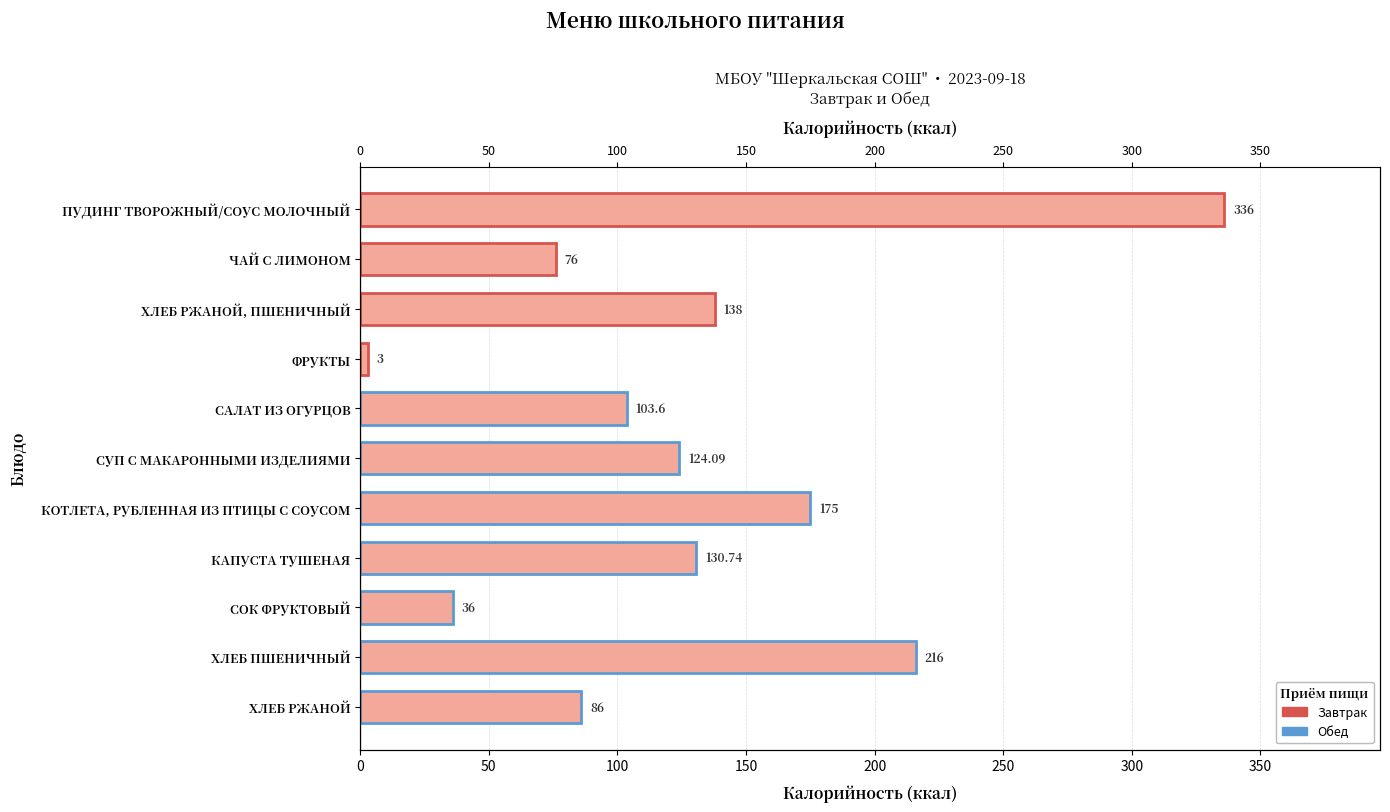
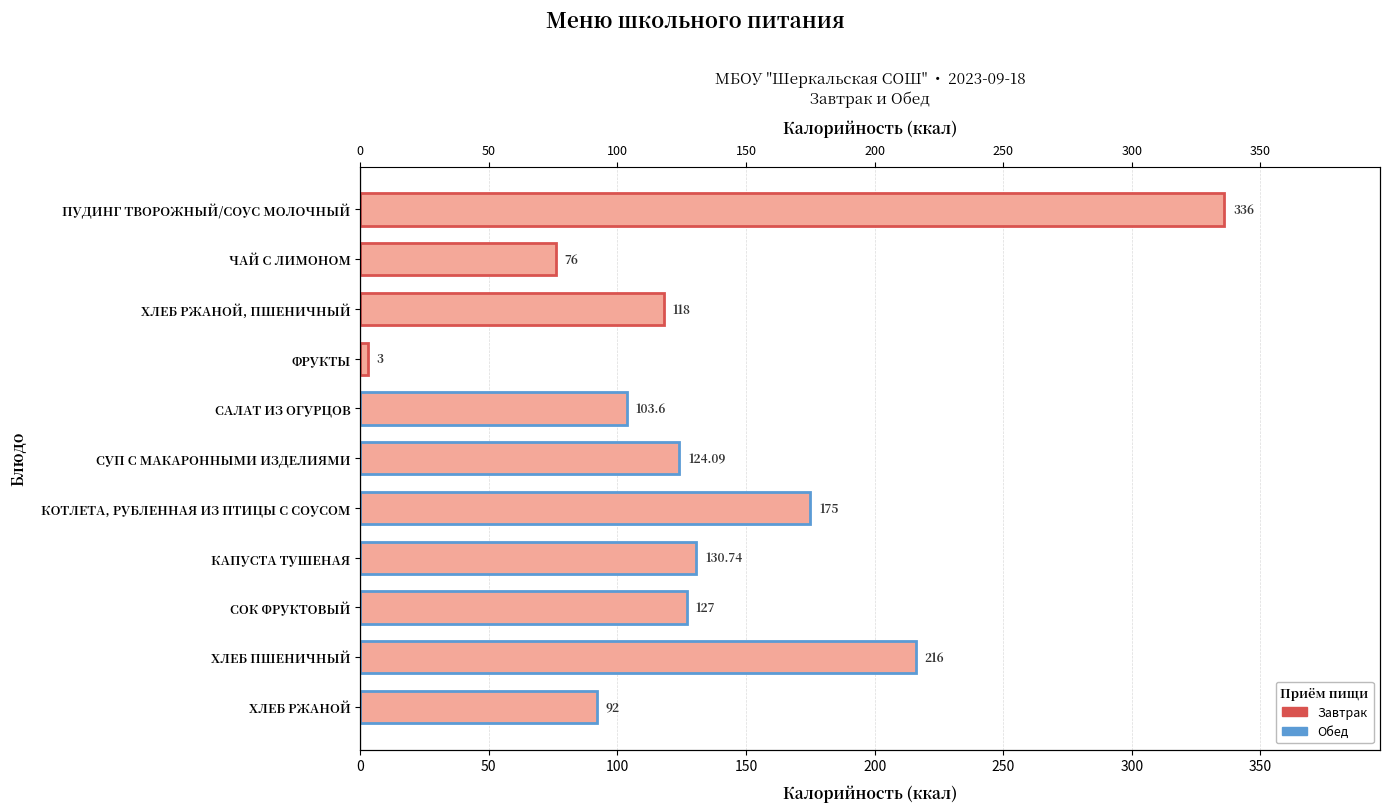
  {
    "ПУДИНГ ТВОРОЖНЫЙ/СОУС МОЛОЧНЫЙ": 336,
    "ЧАЙ С ЛИМОНОМ": 76,
-   "ХЛЕБ РЖАНОЙ, ПШЕНИЧНЫЙ": 138,
+   "ХЛЕБ РЖАНОЙ, ПШЕНИЧНЫЙ": 118,
    "ФРУКТЫ": 3,
    "САЛАТ ИЗ ОГУРЦОВ": 103.6,
    "СУП С МАКАРОННЫМИ ИЗДЕЛИЯМИ": 124.09,
    "КОТЛЕТА, РУБЛЕННАЯ ИЗ ПТИЦЫ С СОУСОМ": 175,
    "КАПУСТА ТУШЕНАЯ": 130.74,
-   "СОК ФРУКТОВЫЙ": 36,
+   "СОК ФРУКТОВЫЙ": 127,
    "ХЛЕБ ПШЕНИЧНЫЙ": 216,
-   "ХЛЕБ РЖАНОЙ": 86
+   "ХЛЕБ РЖАНОЙ": 92
  }
